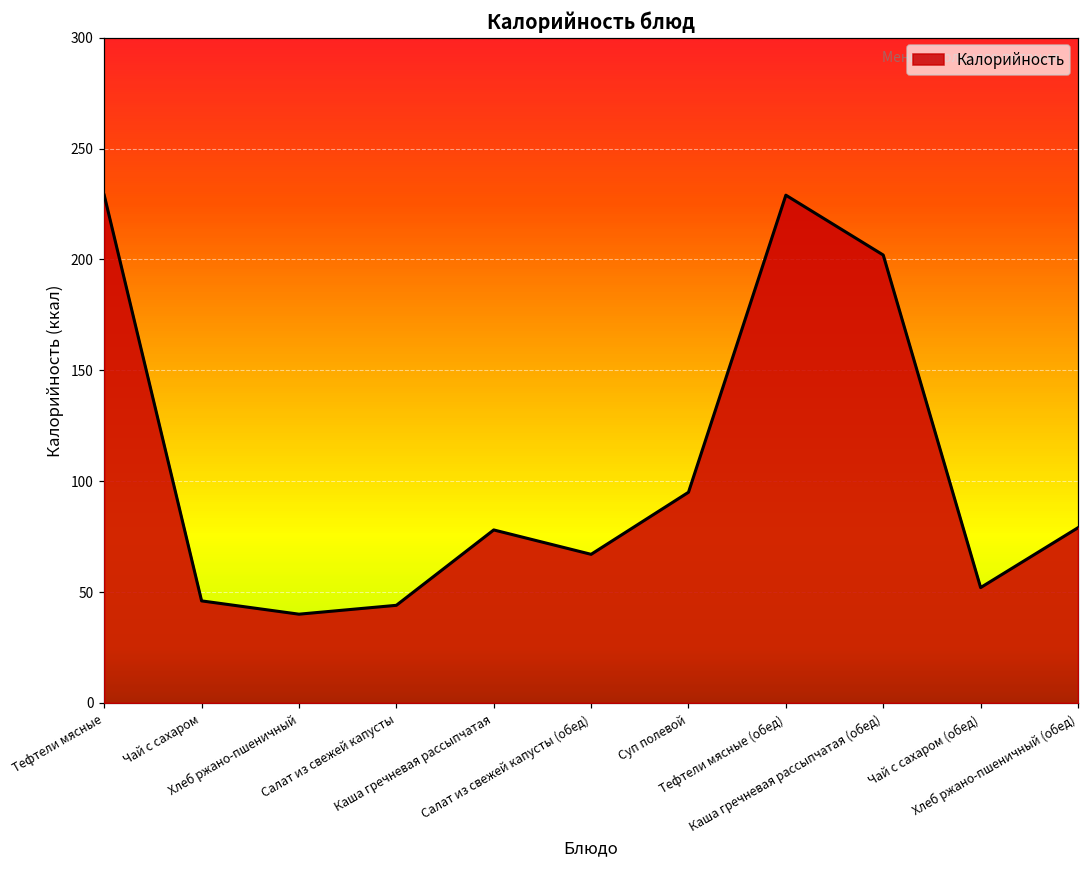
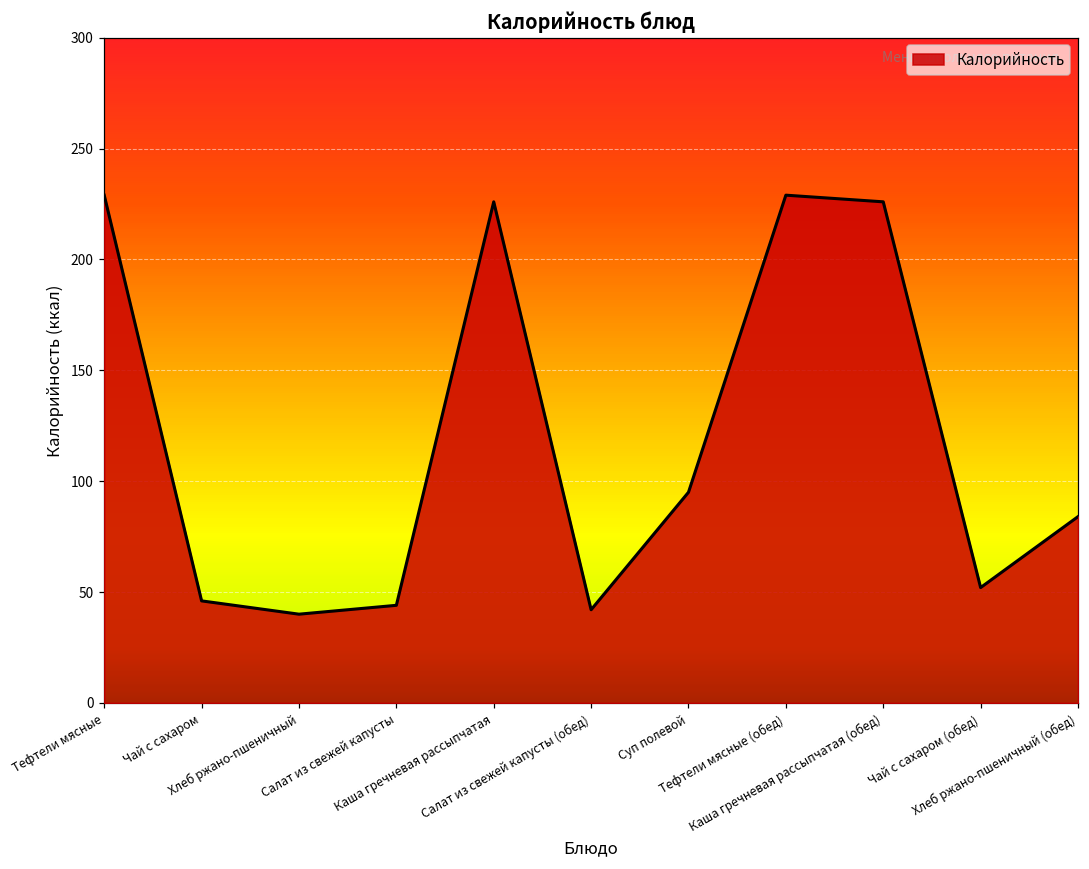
  {
    "Тефтели мясные": 229,
    "Чай с сахаром": 46,
    "Хлеб ржано-пшеничный": 40,
    "Салат из свежей капусты": 44,
-   "Каша гречневая рассыпчатая": 78,
-   "Салат из свежей капусты (обед)": 67,
+   "Каша гречневая рассыпчатая": 226,
+   "Салат из свежей капусты (обед)": 42,
    "Суп полевой": 95,
    "Тефтели мясные (обед)": 229,
-   "Каша гречневая рассыпчатая (обед)": 202,
+   "Каша гречневая рассыпчатая (обед)": 226,
    "Чай с сахаром (обед)": 52,
-   "Хлеб ржано-пшеничный (обед)": 79
+   "Хлеб ржано-пшеничный (обед)": 84
  }
